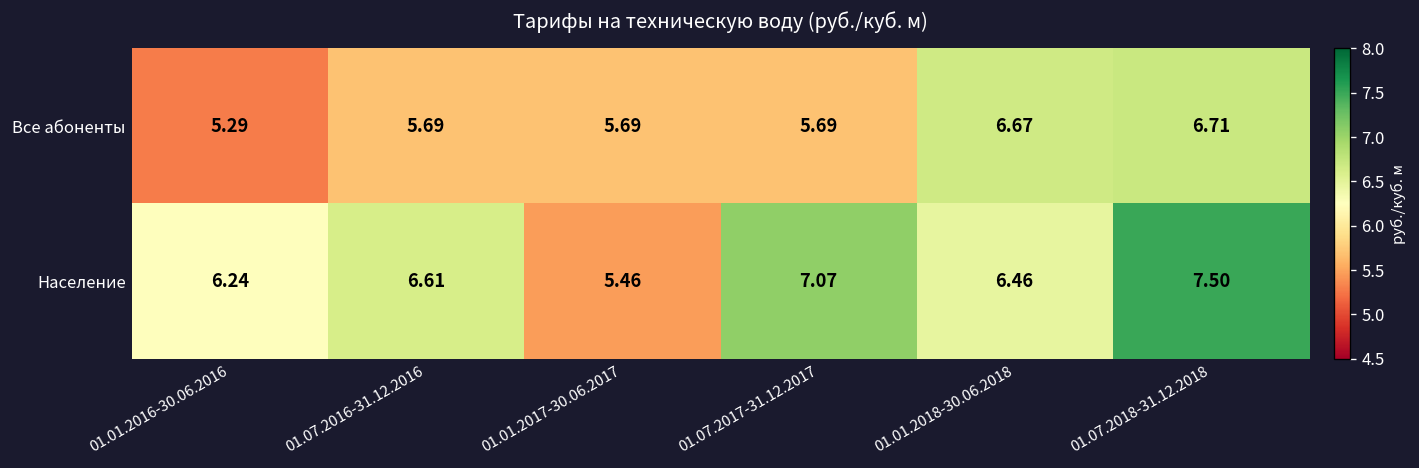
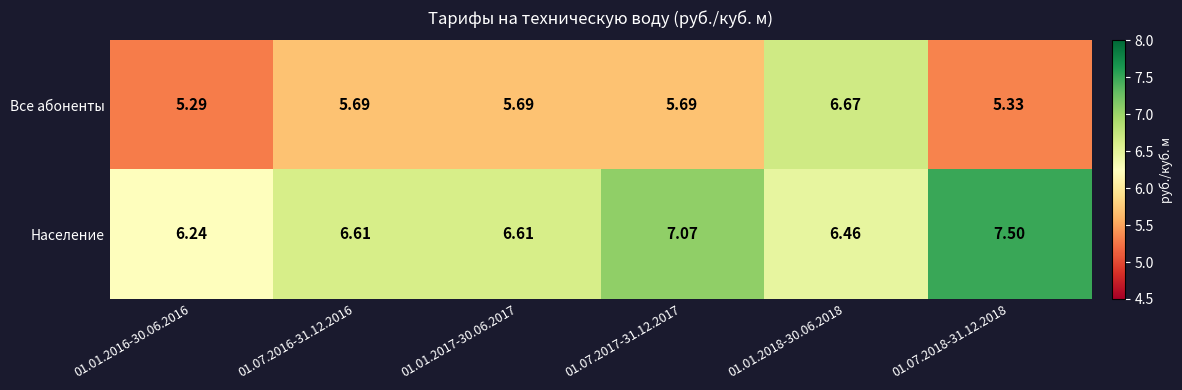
  {
    "Все абоненты": {
      "01.01.2016-30.06.2016": 5.29,
      "01.07.2016-31.12.2016": 5.69,
      "01.01.2017-30.06.2017": 5.69,
      "01.07.2017-31.12.2017": 5.69,
      "01.01.2018-30.06.2018": 6.67,
-     "01.07.2018-31.12.2018": 6.71
+     "01.07.2018-31.12.2018": 5.33
    },
    "Население": {
      "01.01.2016-30.06.2016": 6.24,
      "01.07.2016-31.12.2016": 6.61,
-     "01.01.2017-30.06.2017": 5.46,
+     "01.01.2017-30.06.2017": 6.61,
      "01.07.2017-31.12.2017": 7.07,
      "01.01.2018-30.06.2018": 6.46,
      "01.07.2018-31.12.2018": 7.50
    }
  }
